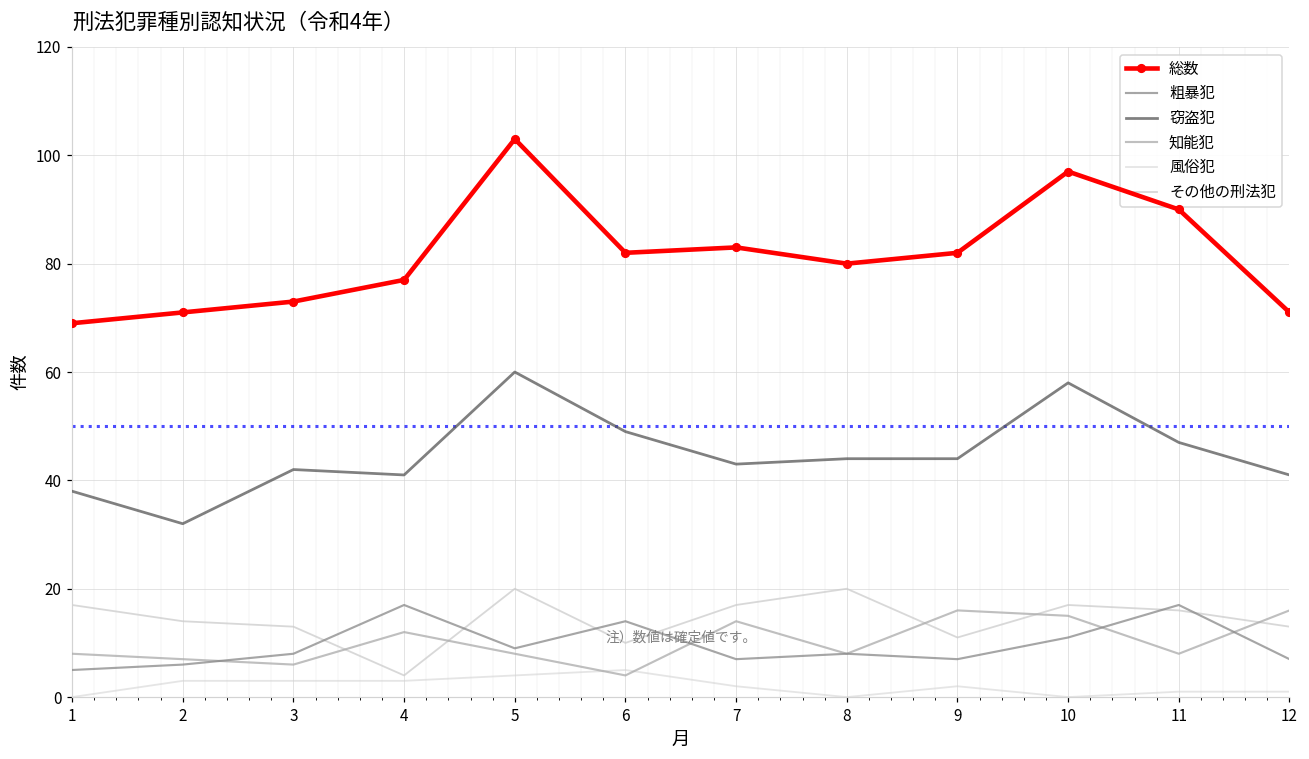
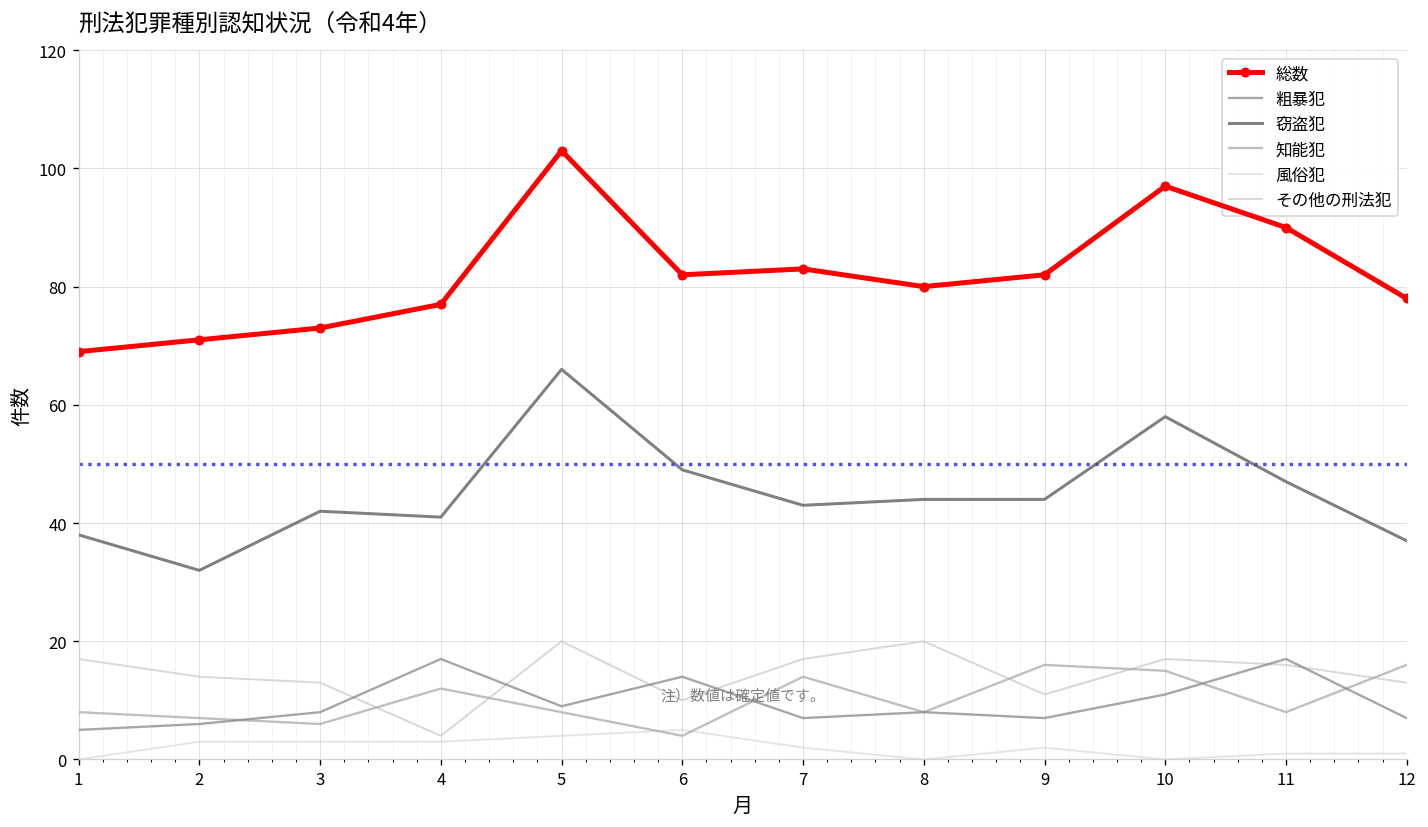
  {
    "総数": {
      "1": 69,
      "2": 71,
      "3": 73,
      "4": 77,
      "5": 103,
      "6": 82,
      "7": 83,
      "8": 80,
      "9": 82,
      "10": 97,
      "11": 90,
-     "12": 71
+     "12": 78
    },
    "窃盗犯": {
      "1": 38,
      "2": 32,
      "3": 42,
      "4": 41,
-     "5": 60,
+     "5": 66,
      "6": 49,
      "7": 43,
      "8": 44,
      "9": 44,
      "10": 58,
      "11": 47,
-     "12": 41
+     "12": 37
    }
  }
